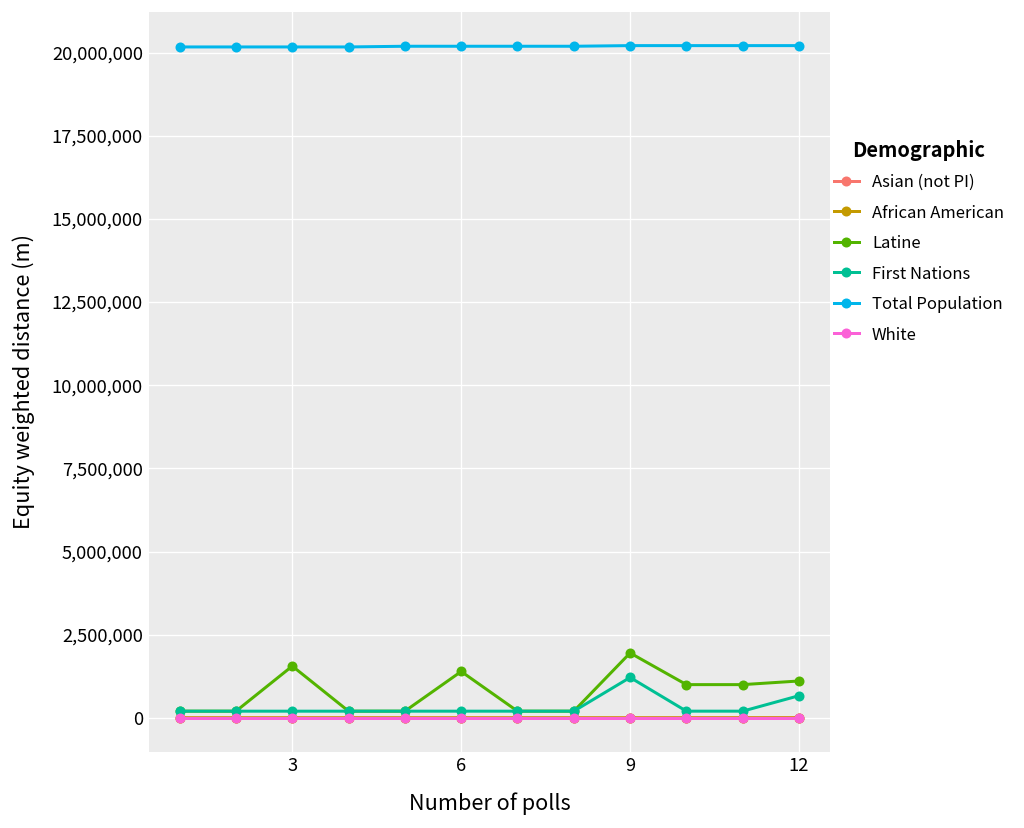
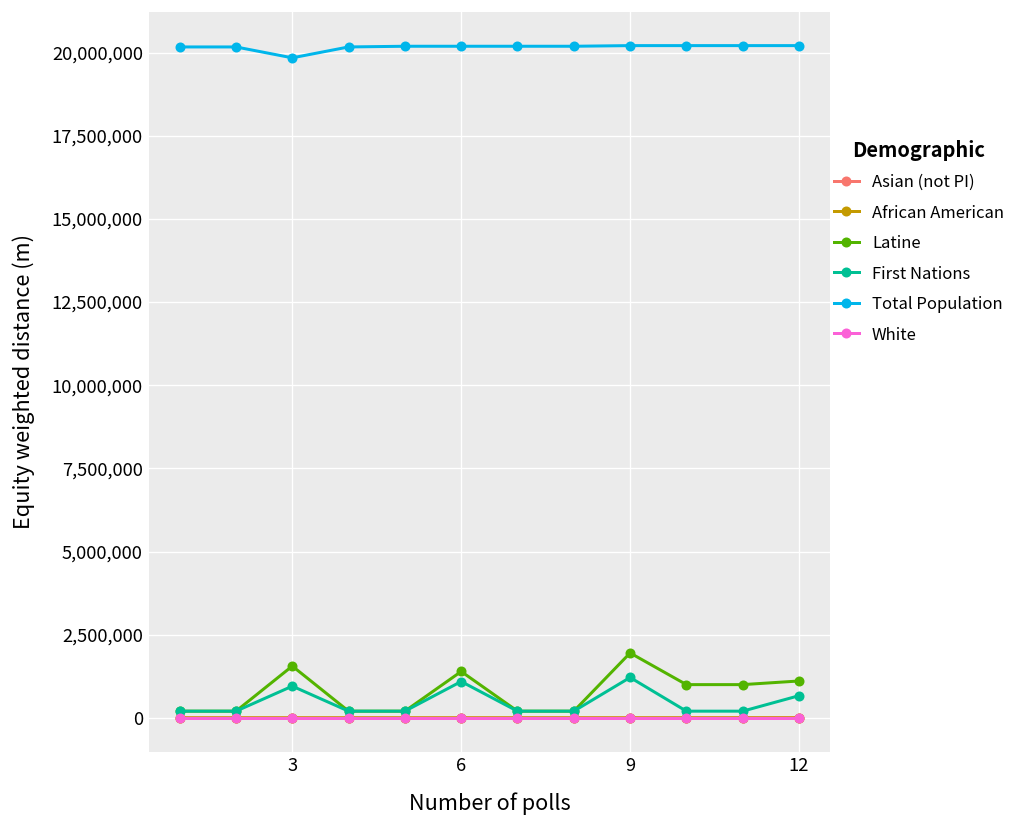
  {
    "White": {
      "3": "0",
      "6": "0",
      "9": "0",
      "12": "0"
    },
    "Latine": {
      "3": "1,600,000",
      "6": "1,400,000",
      "9": "2,000,000",
      "12": "1,100,000"
    },
    "First Nations": {
-     "3": "200,000",
-     "6": "200,000",
+     "3": "1,000,000",
+     "6": "1,100,000",
      "9": "1,200,000",
      "12": "700,000"
    },
    "Total Population": {
-     "3": "20,200,000",
+     "3": "19,800,000",
      "6": "20,200,000",
      "9": "20,200,000",
      "12": "20,200,000"
    }
  }
